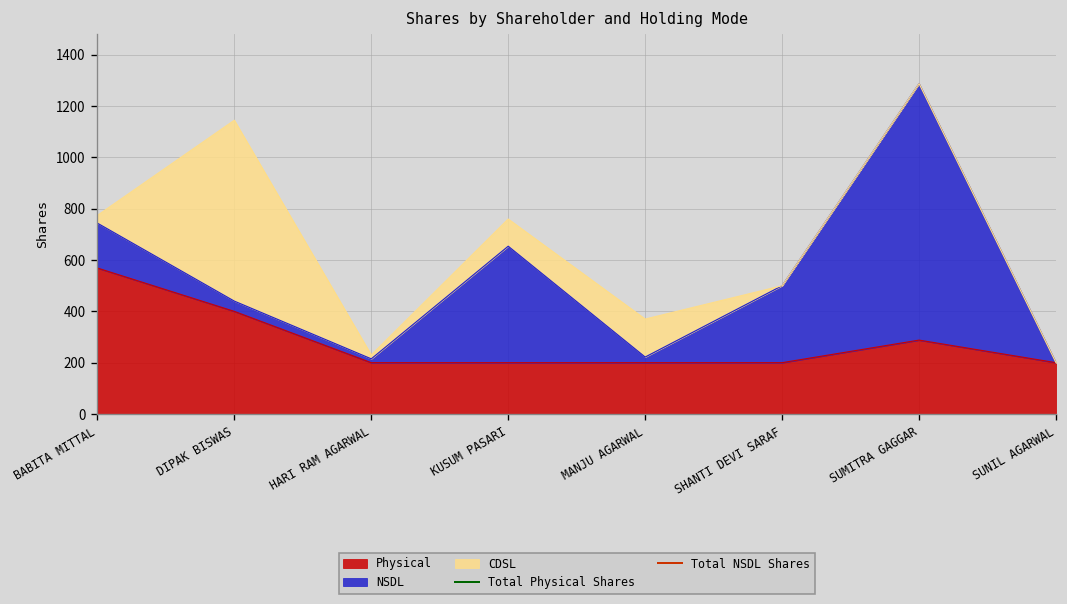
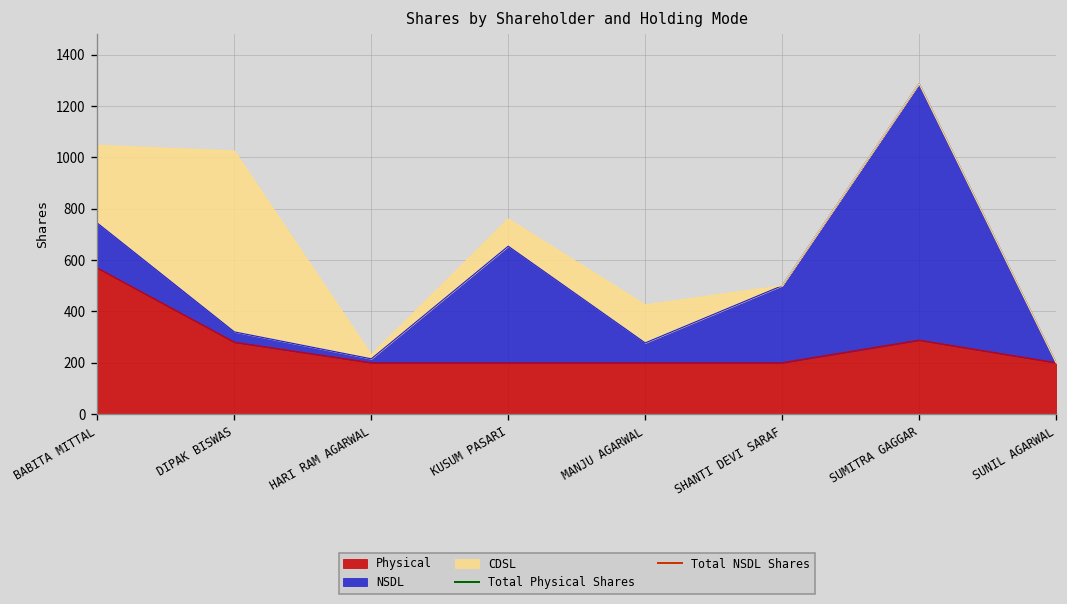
  {
    "Physical": {
      "BABITA MITTAL": 570,
-     "DIPAK BISWAS": 400,
+     "DIPAK BISWAS": 280,
      "HARI RAM AGARWAL": 200,
      "KUSUM PASARI": 200,
      "MANJU AGARWAL": 200,
      "SHANTI DEVI SARAF": 200,
      "SUMITRA GAGGAR": 290
    },
    "NSDL": {
      "BABITA MITTAL": 180,
      "DIPAK BISWAS": 40,
      "HARI RAM AGARWAL": 20,
      "KUSUM PASARI": 450,
-     "MANJU AGARWAL": 20
+     "MANJU AGARWAL": 80
    },
    "CDSL": {
-     "BABITA MITTAL": 30,
+     "BABITA MITTAL": 300,
      "DIPAK BISWAS": 710,
      "HARI RAM AGARWAL": 20,
      "KUSUM PASARI": 110,
      "MANJU AGARWAL": 150
    }
  }
